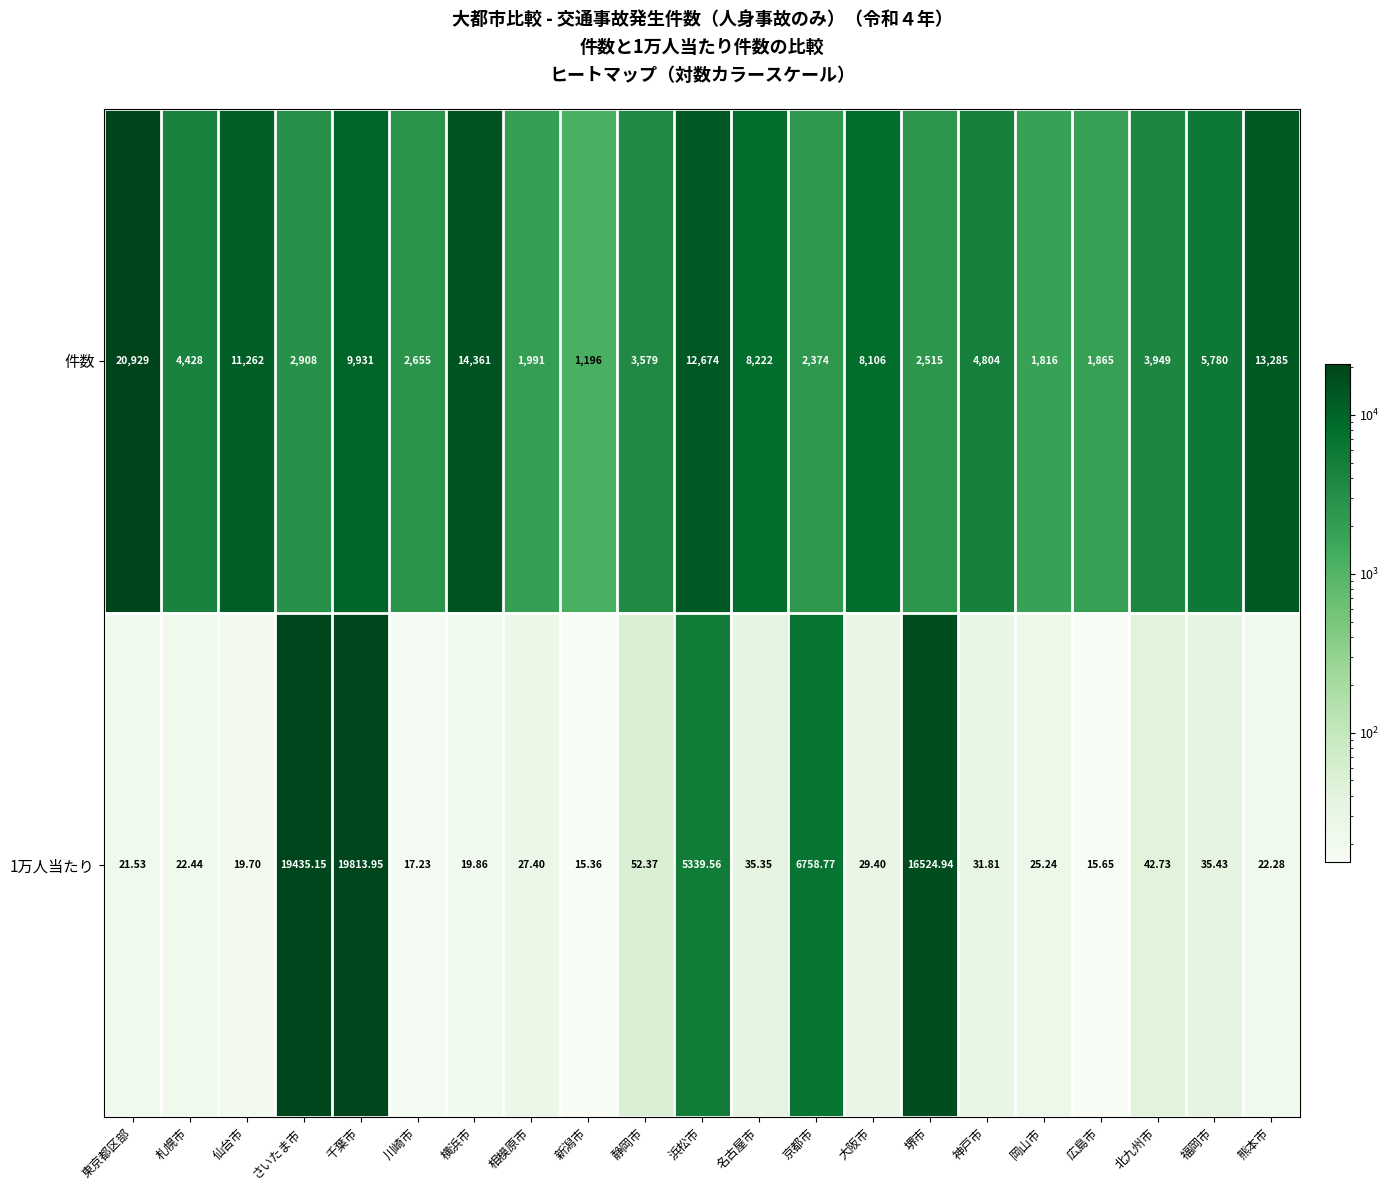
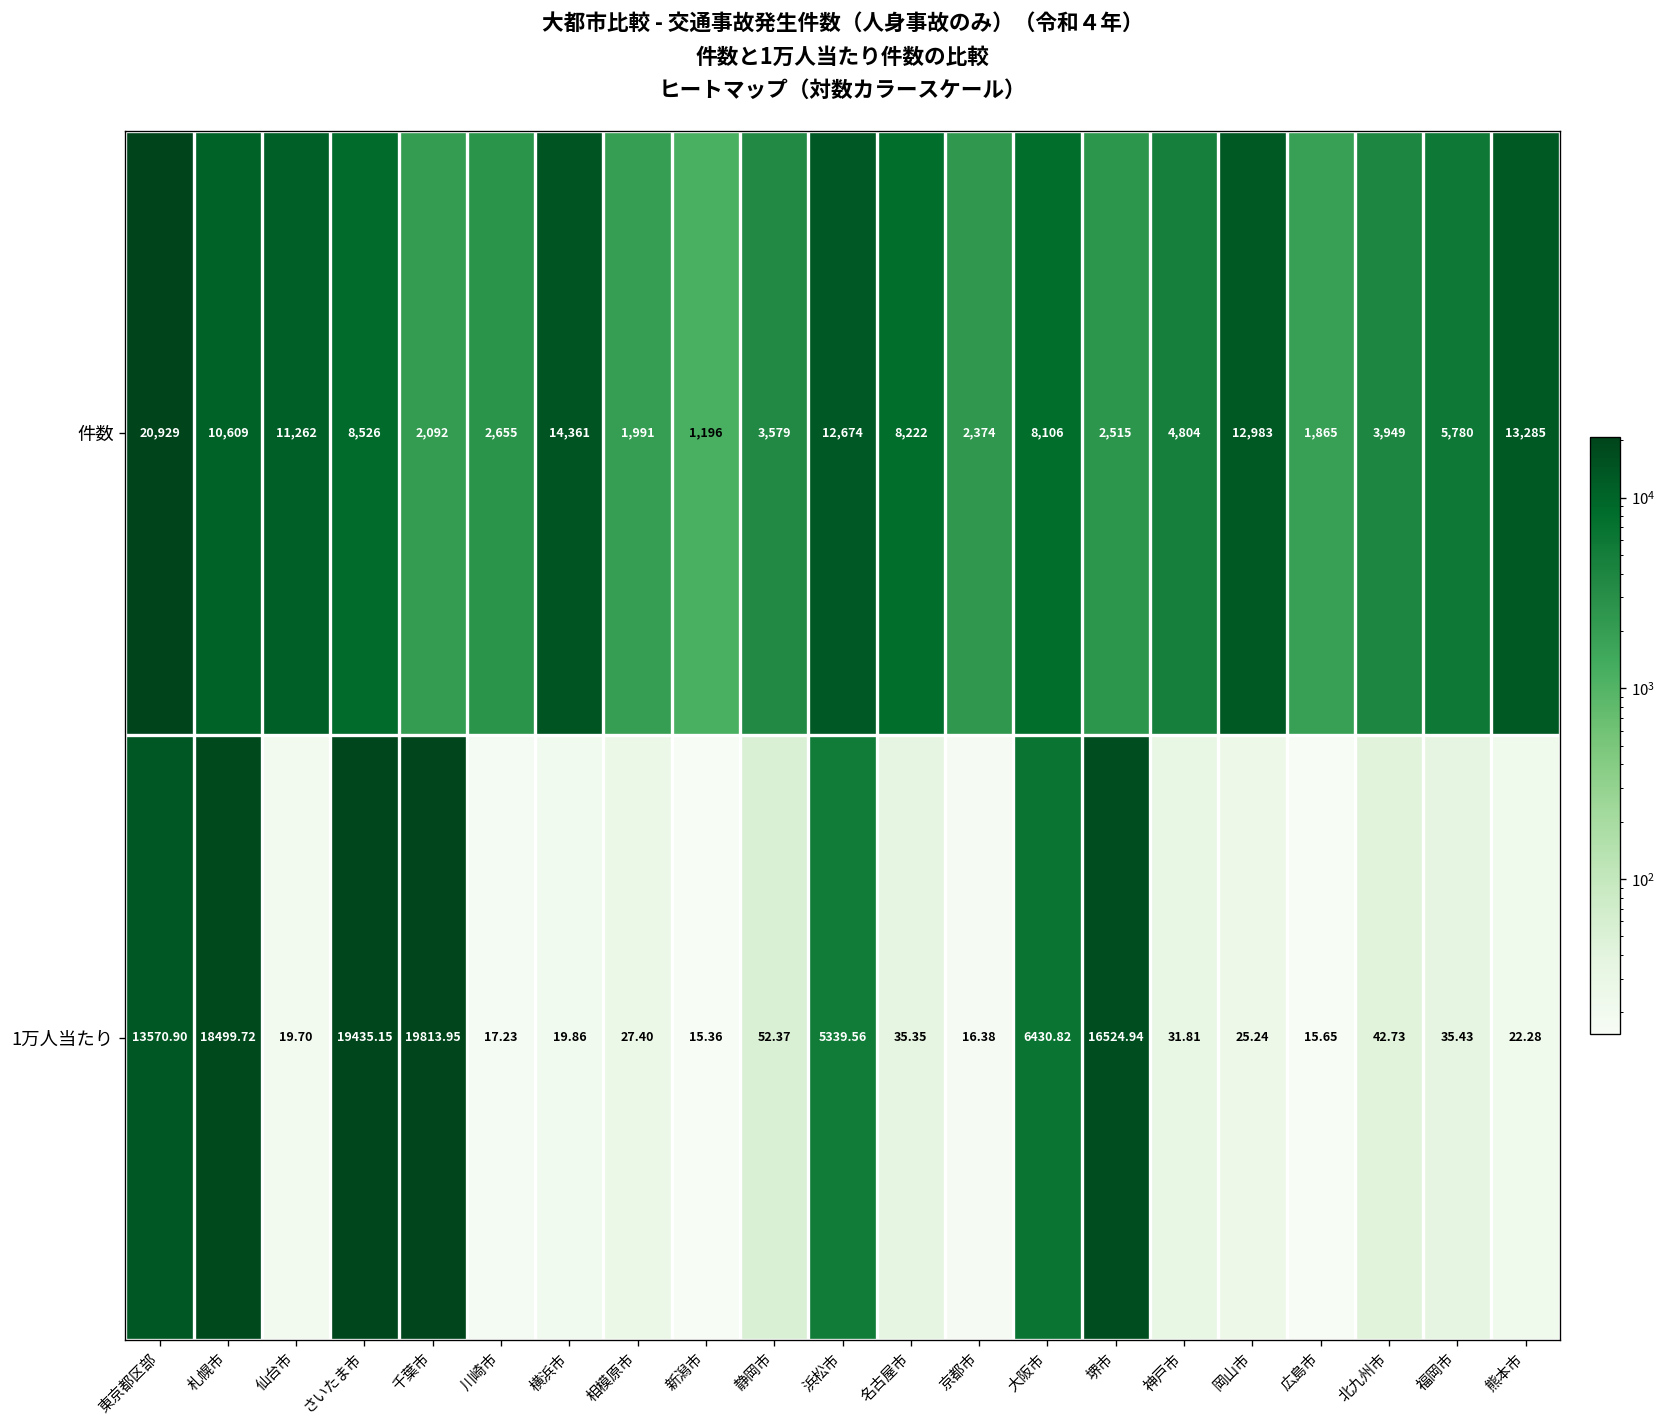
  {
    "件数": {
      "東京都区部": "20,929",
-     "札幌市": "4,428",
+     "札幌市": "10,609",
      "仙台市": "11,262",
-     "さいたま市": "2,908",
-     "千葉市": "9,931",
+     "さいたま市": "8,526",
+     "千葉市": "2,092",
      "川崎市": "2,655",
      "横浜市": "14,361",
      "相模原市": "1,991",
      "新潟市": "1,196",
      "静岡市": "3,579",
      "浜松市": "12,674",
      "名古屋市": "8,222",
      "京都市": "2,374",
      "大阪市": "8,106",
      "堺市": "2,515",
      "神戸市": "4,804",
-     "岡山市": "1,816",
+     "岡山市": "12,983",
      "広島市": "1,865",
      "北九州市": "3,949",
      "福岡市": "5,780",
      "熊本市": "13,285"
    },
    "1万人当たり": {
-     "東京都区部": "21.53",
-     "札幌市": "22.44",
+     "東京都区部": "13570.90",
+     "札幌市": "18499.72",
      "仙台市": "19.70",
      "さいたま市": "19435.15",
      "千葉市": "19813.95",
      "川崎市": "17.23",
      "横浜市": "19.86",
      "相模原市": "27.40",
      "新潟市": "15.36",
      "静岡市": "52.37",
      "浜松市": "5339.56",
      "名古屋市": "35.35",
-     "京都市": "6758.77",
-     "大阪市": "29.40",
+     "京都市": "16.38",
+     "大阪市": "6430.82",
      "堺市": "16524.94",
      "神戸市": "31.81",
      "岡山市": "25.24",
      "広島市": "15.65",
      "北九州市": "42.73",
      "福岡市": "35.43",
      "熊本市": "22.28"
    }
  }
